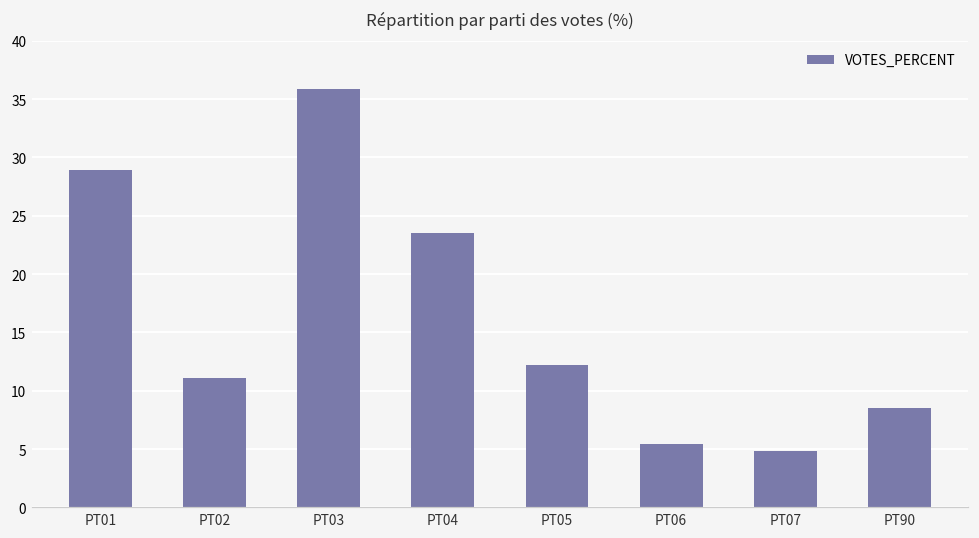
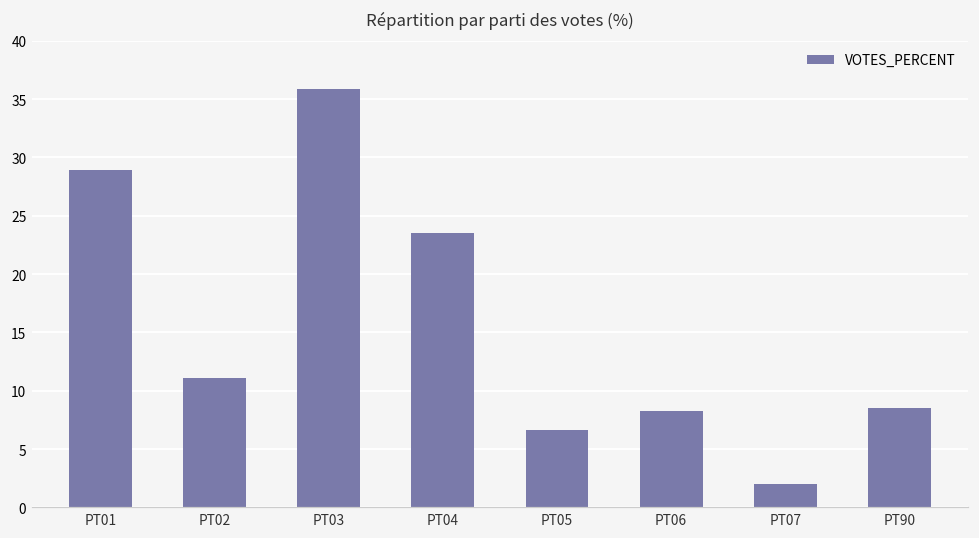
  {
    "PT01": 28.9,
    "PT02": 11.1,
    "PT03": 35.9,
    "PT04": 23.6,
-   "PT05": 12.2,
-   "PT06": 5.5,
-   "PT07": 4.8,
+   "PT05": 6.7,
+   "PT06": 8.3,
+   "PT07": 2.0,
    "PT90": 8.5
  }
